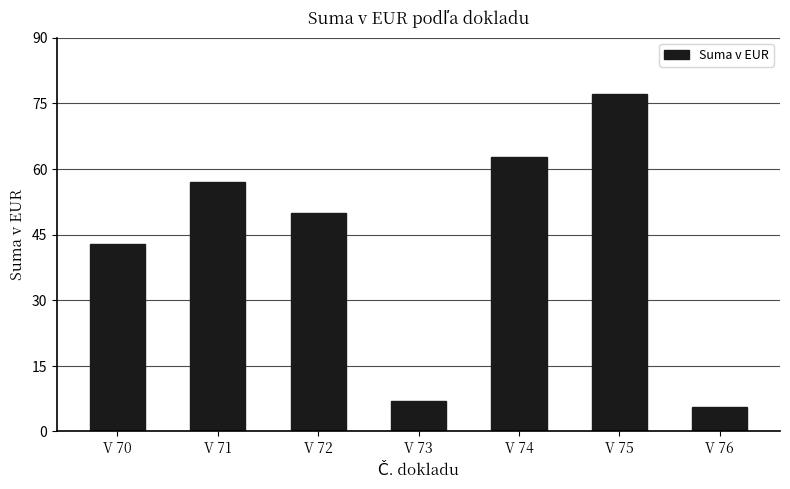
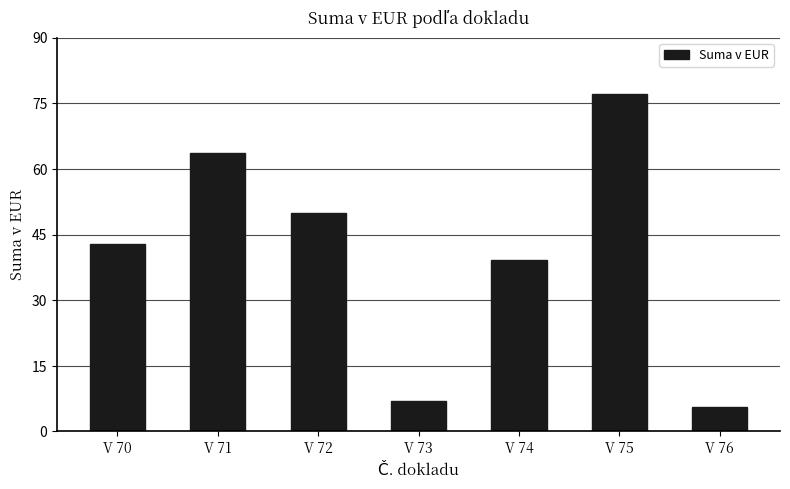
  {
    "V 70": 43,
-   "V 71": 57,
+   "V 71": 64,
    "V 72": 50,
    "V 73": 7,
-   "V 74": 63,
+   "V 74": 39,
    "V 75": 77,
    "V 76": 6
  }
